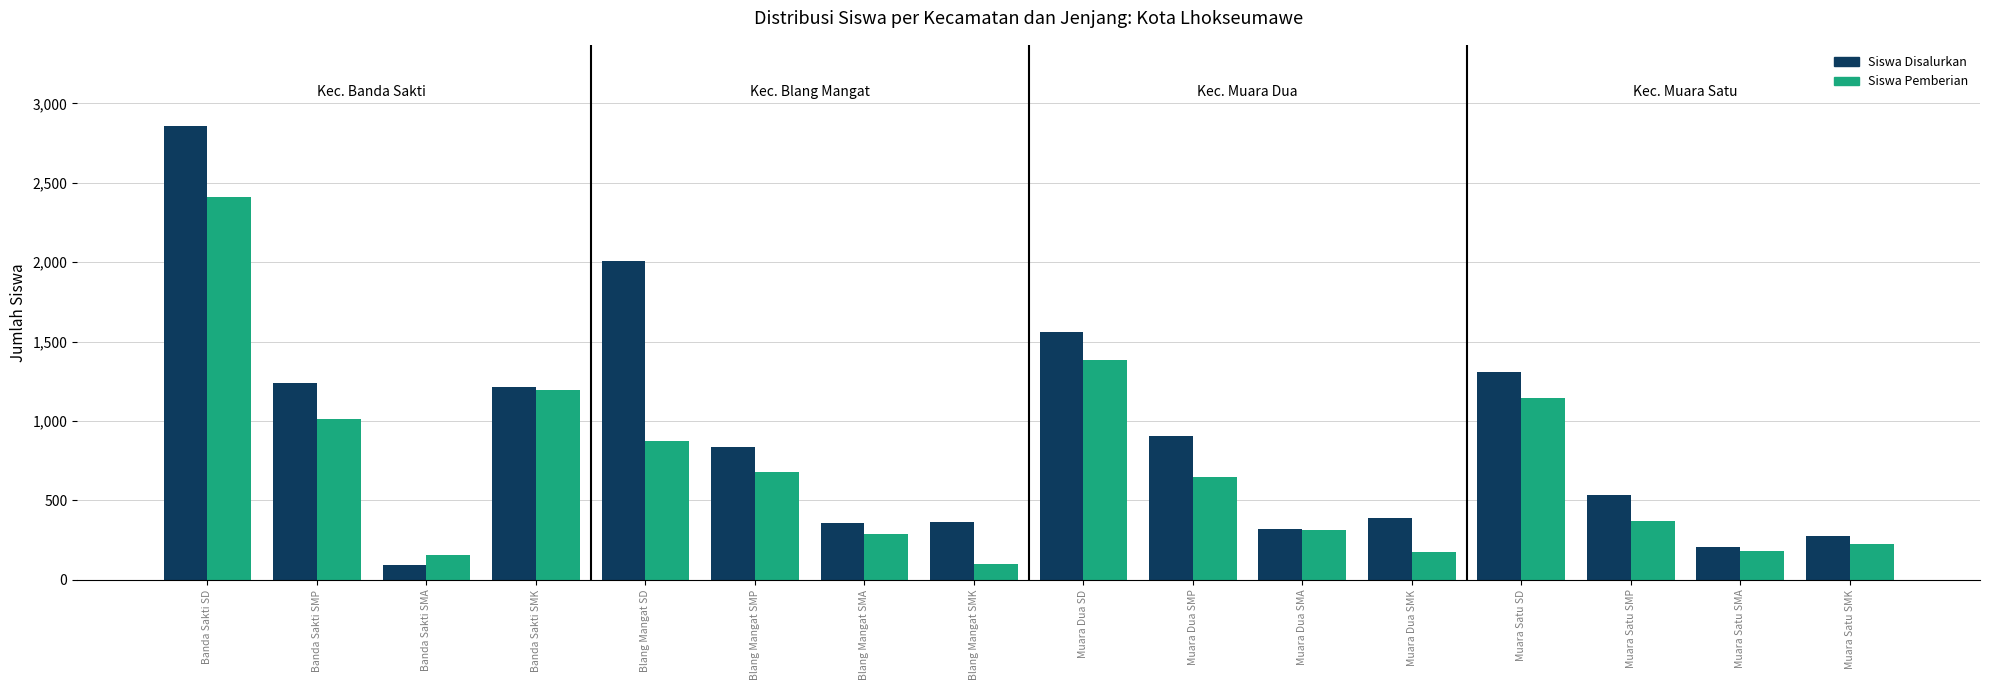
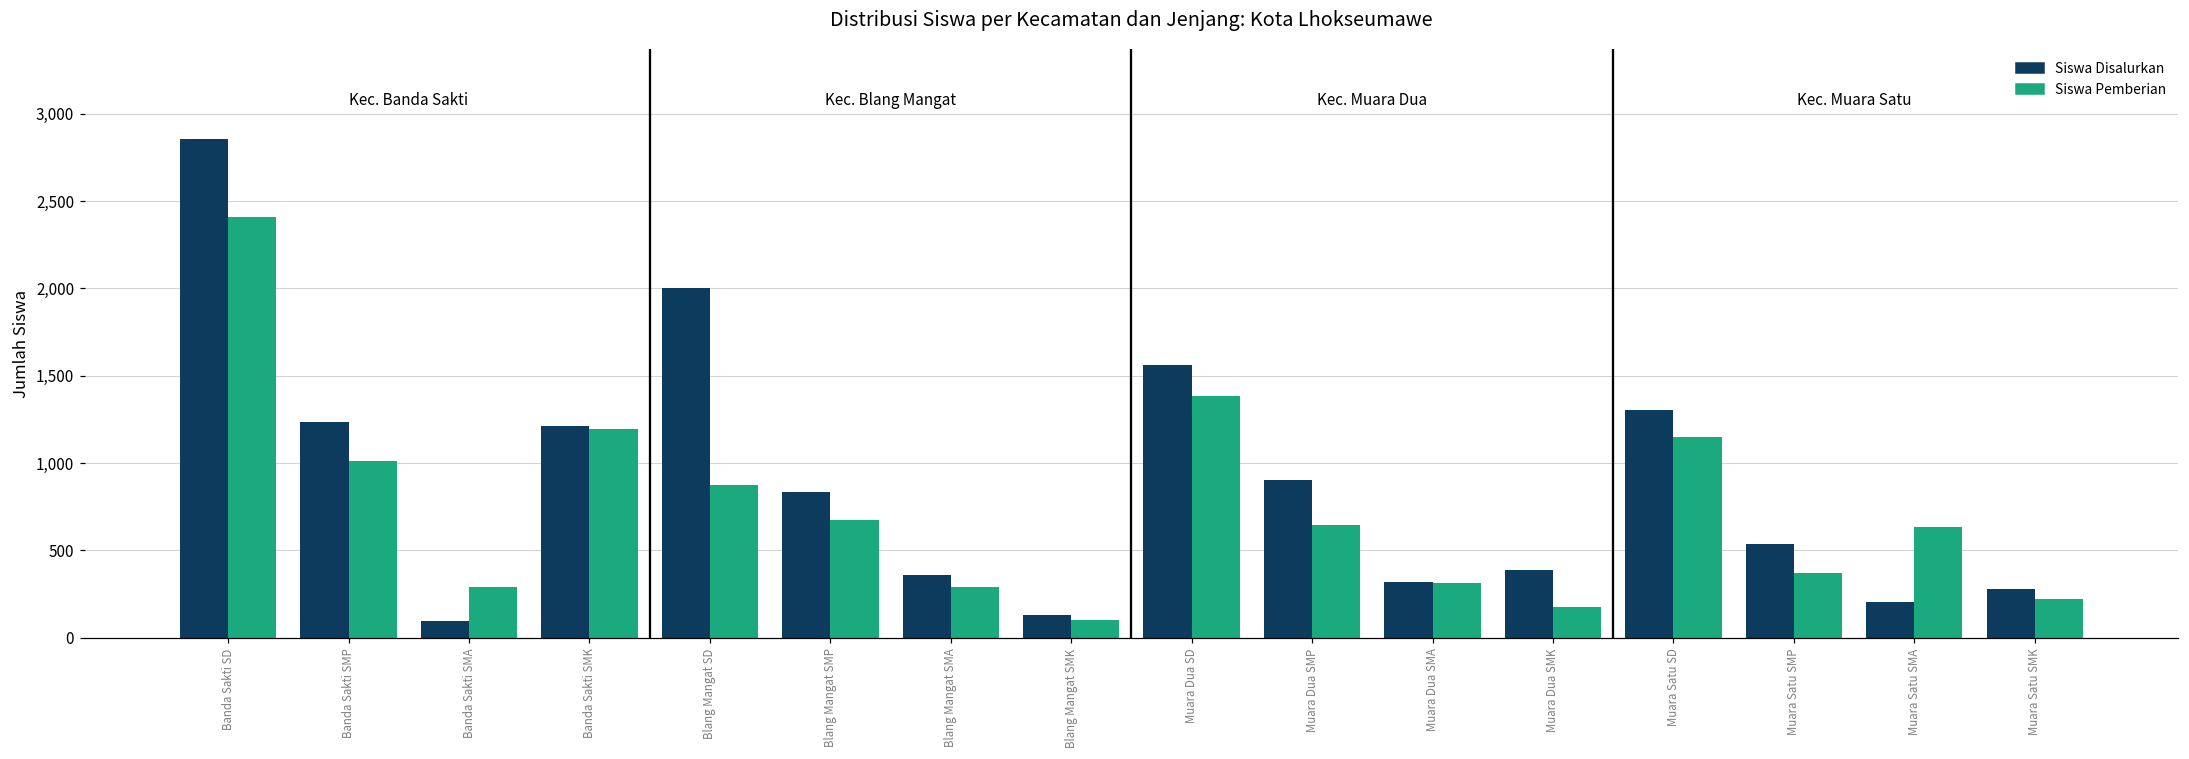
  {
    "Siswa Disalurkan": {
      "Banda Sakti SD": "2,860",
      "Banda Sakti SMP": "1,240",
      "Banda Sakti SMA": "100",
      "Banda Sakti SMK": "1,210",
      "Blang Mangat SD": "2,010",
      "Blang Mangat SMP": "840",
      "Blang Mangat SMA": "360",
-     "Blang Mangat SMK": "370",
+     "Blang Mangat SMK": "130",
      "Muara Dua SD": "1,560",
      "Muara Dua SMP": "910",
      "Muara Dua SMA": "320",
      "Muara Dua SMK": "390",
      "Muara Satu SD": "1,310",
      "Muara Satu SMP": "540",
      "Muara Satu SMA": "210",
      "Muara Satu SMK": "280"
    },
    "Siswa Pemberian": {
      "Banda Sakti SD": "2,410",
      "Banda Sakti SMP": "1,010",
-     "Banda Sakti SMA": "160",
+     "Banda Sakti SMA": "290",
      "Banda Sakti SMK": "1,200",
      "Blang Mangat SD": "880",
      "Blang Mangat SMP": "680",
      "Blang Mangat SMA": "290",
      "Blang Mangat SMK": "100",
      "Muara Dua SD": "1,380",
      "Muara Dua SMP": "650",
      "Muara Dua SMA": "310",
      "Muara Dua SMK": "180",
      "Muara Satu SD": "1,150",
      "Muara Satu SMP": "370",
-     "Muara Satu SMA": "180",
+     "Muara Satu SMA": "630",
      "Muara Satu SMK": "220"
    }
  }
